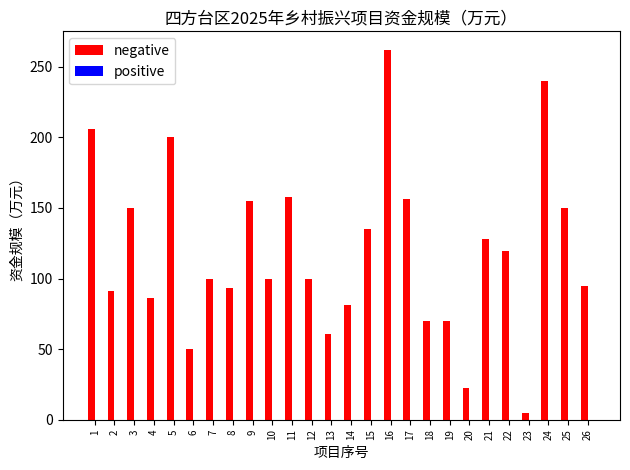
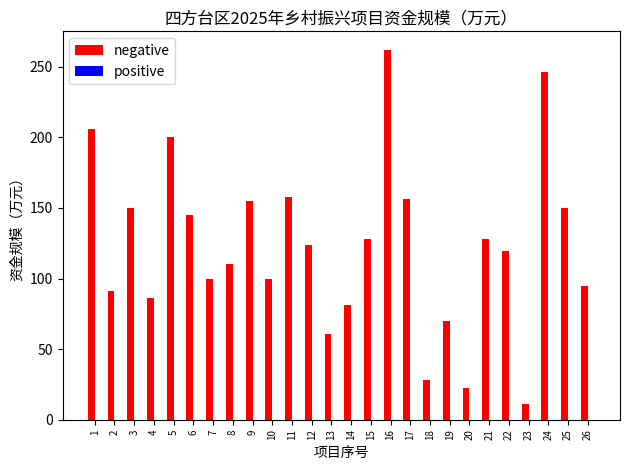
  {
    "negative": {
      "1": 206,
      "2": 91,
      "3": 150,
      "4": 86,
      "5": 200,
-     "6": 50,
+     "6": 145,
      "7": 100,
-     "8": 93,
+     "8": 111,
      "9": 155,
      "10": 100,
      "11": 158,
-     "12": 100,
+     "12": 124,
      "13": 61,
      "14": 82,
-     "15": 135,
+     "15": 128,
      "16": 262,
      "17": 156,
-     "18": 70,
+     "18": 28,
      "19": 70,
      "20": 22,
      "21": 128,
      "22": 120,
-     "23": 5,
-     "24": 240,
+     "23": 11,
+     "24": 246,
      "25": 150,
      "26": 95
    },
    "positive": {
      "1": 0,
      "2": 0,
      "3": 0,
      "4": 0,
      "5": 0,
      "6": 0,
      "7": 0,
      "8": 0,
      "9": 0,
      "10": 0,
      "11": 0,
      "12": 0,
      "13": 0,
      "14": 0,
      "15": 0,
      "16": 0,
      "17": 0,
      "18": 0,
      "19": 0,
      "20": 0,
      "21": 0,
      "22": 0,
      "23": 0,
      "24": 0,
      "25": 0,
      "26": 0
    }
  }
